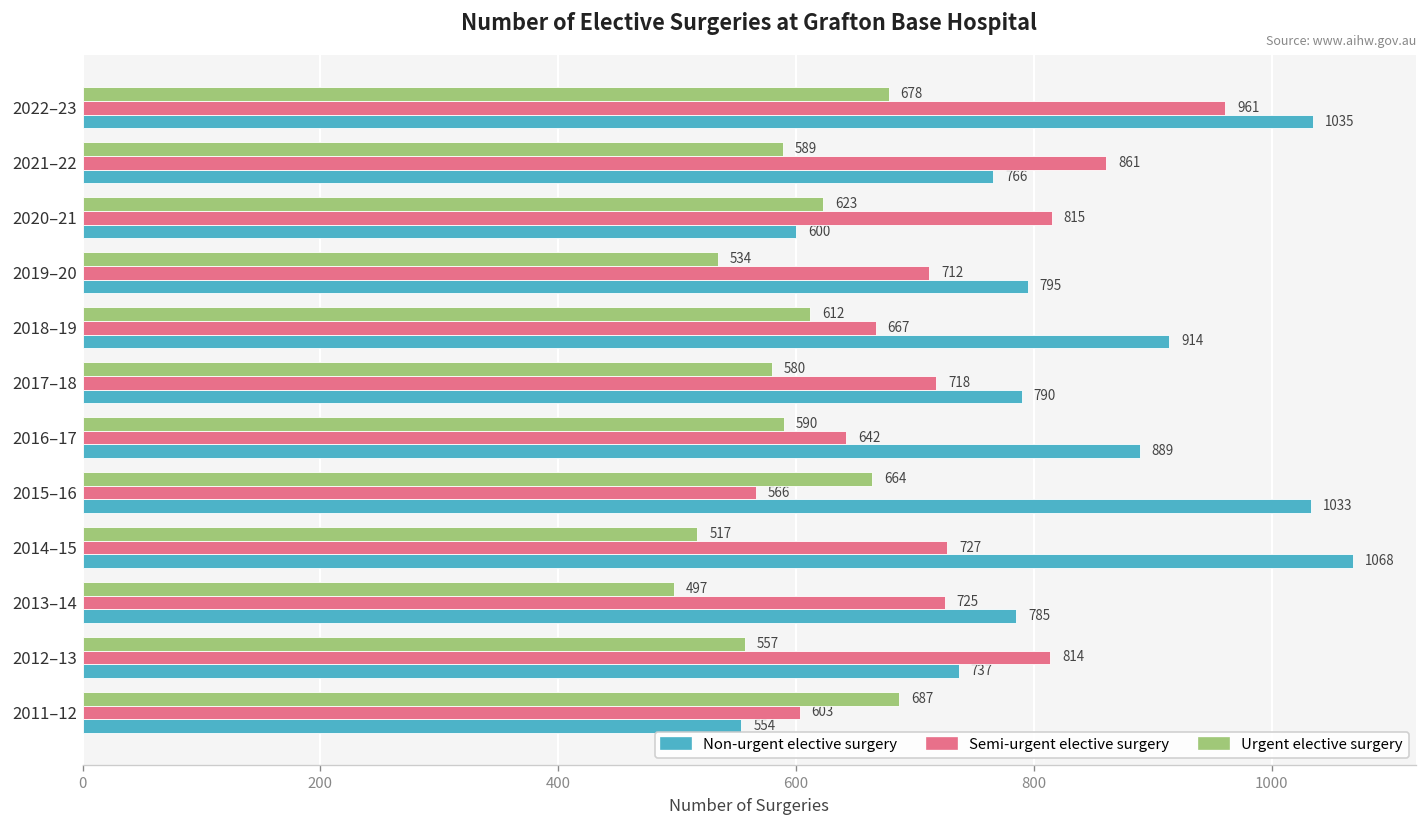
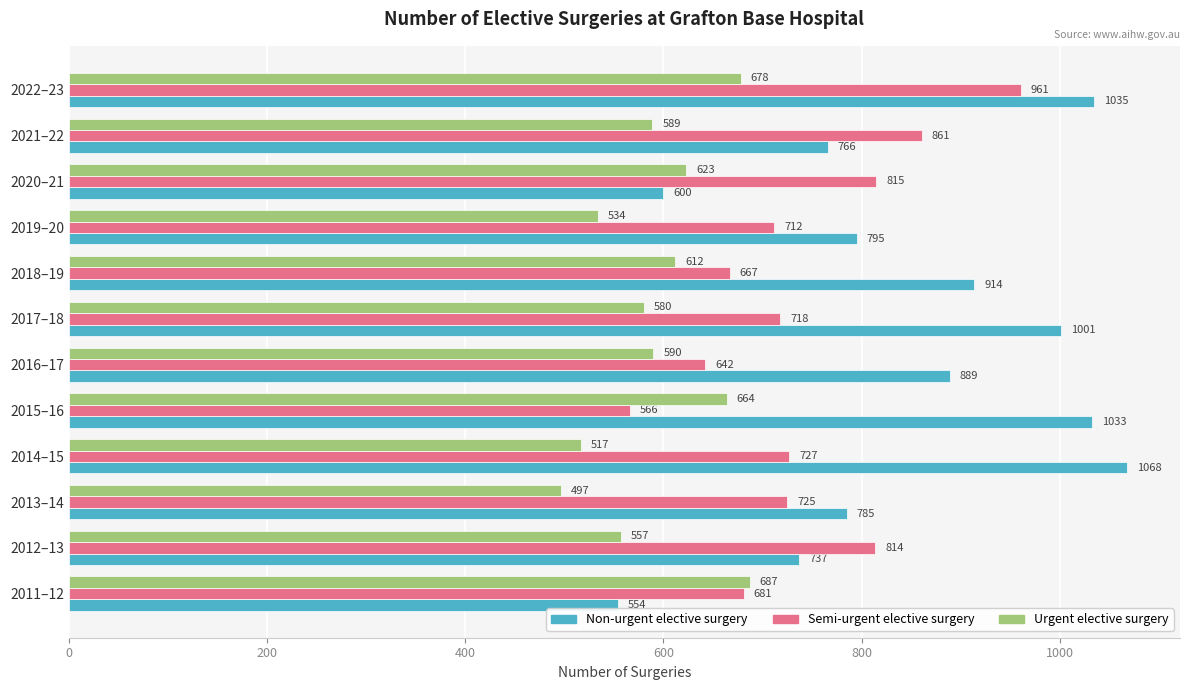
  {
    "Non-urgent elective surgery": {
      "2022–23": 1035,
      "2021–22": 766,
      "2020–21": 600,
      "2019–20": 795,
      "2018–19": 914,
-     "2017–18": 790,
+     "2017–18": 1001,
      "2016–17": 889,
      "2015–16": 1033,
      "2014–15": 1068,
      "2013–14": 785,
      "2012–13": 737
    },
    "Semi-urgent elective surgery": {
      "2022–23": 961,
      "2021–22": 861,
      "2020–21": 815,
      "2019–20": 712,
      "2018–19": 667,
      "2017–18": 718,
      "2016–17": 642,
      "2015–16": 566,
      "2014–15": 727,
      "2013–14": 725,
      "2012–13": 814,
-     "2011–12": 603
+     "2011–12": 681
    },
    "Urgent elective surgery": {
      "2022–23": 678,
      "2021–22": 589,
      "2020–21": 623,
      "2019–20": 534,
      "2018–19": 612,
      "2017–18": 580,
      "2016–17": 590,
      "2015–16": 664,
      "2014–15": 517,
      "2013–14": 497,
      "2012–13": 557,
      "2011–12": 687
    }
  }
